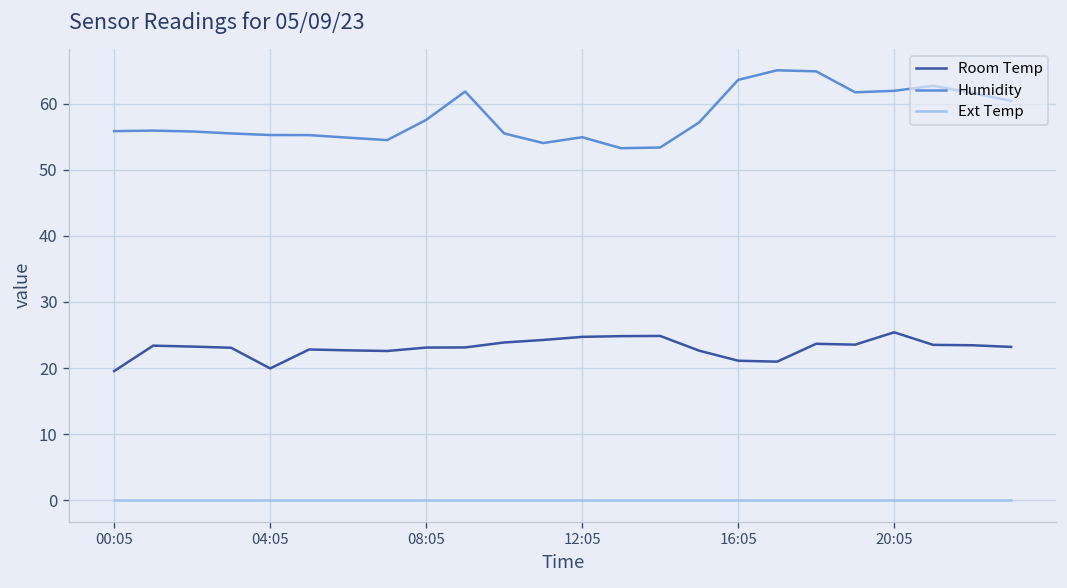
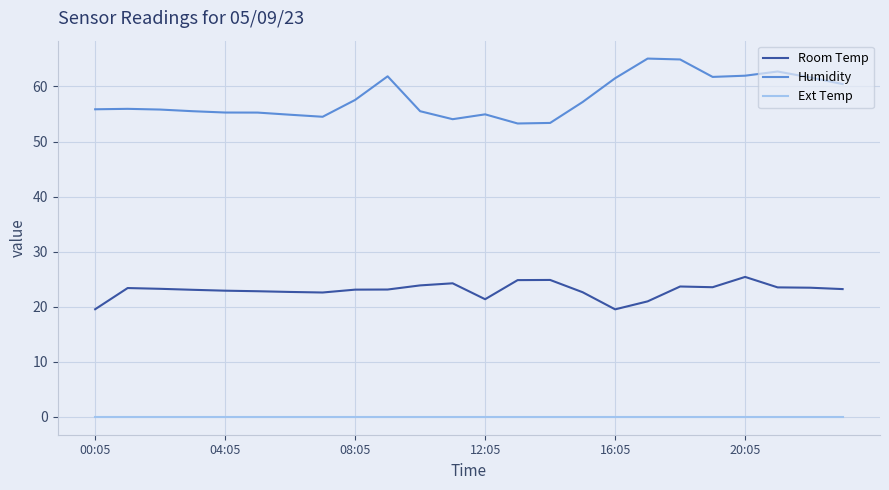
  {
    "Room Temp": {
      "00:05": 20,
-     "04:05": 20,
+     "04:05": 23,
      "08:05": 23,
-     "12:05": 25,
-     "16:05": 21,
+     "12:05": 21,
+     "16:05": 20,
      "20:05": 25
    },
    "Humidity": {
      "00:05": 56,
      "04:05": 55,
      "08:05": 58,
      "12:05": 55,
-     "16:05": 64,
+     "16:05": 62,
      "20:05": 62
    },
    "Ext Temp": {
      "00:05": 0,
      "04:05": 0,
      "08:05": 0,
      "12:05": 0,
      "16:05": 0,
      "20:05": 0
    }
  }
